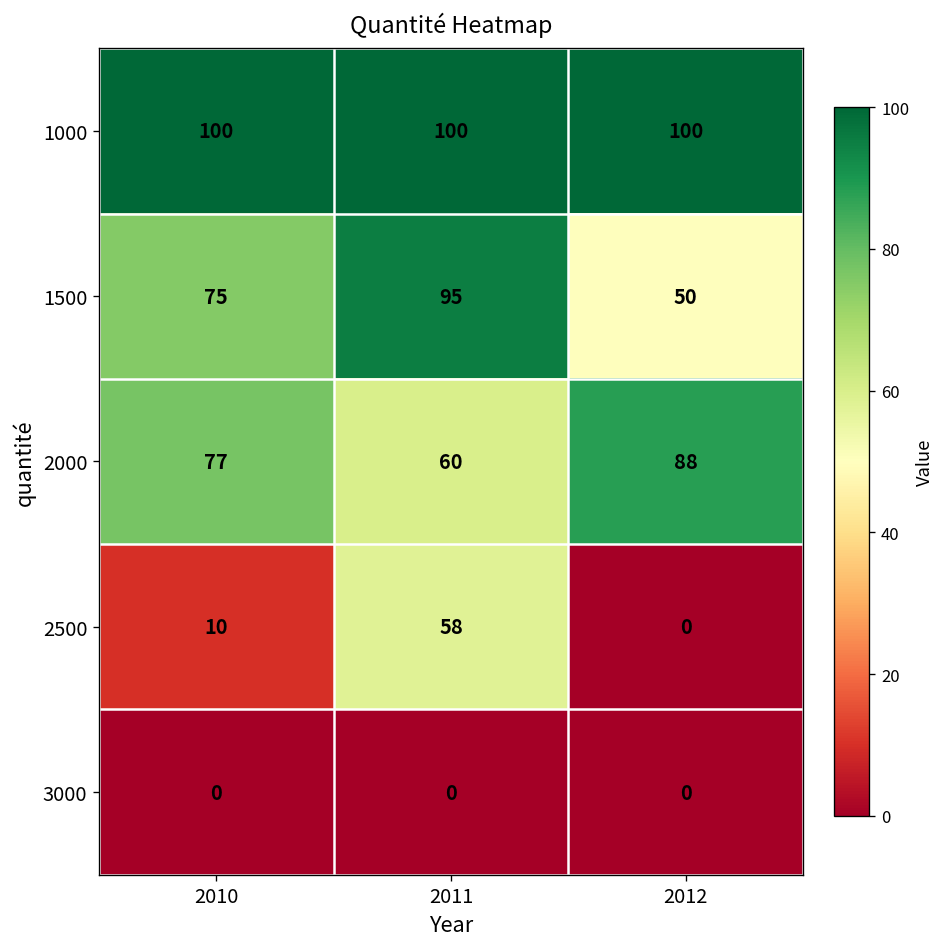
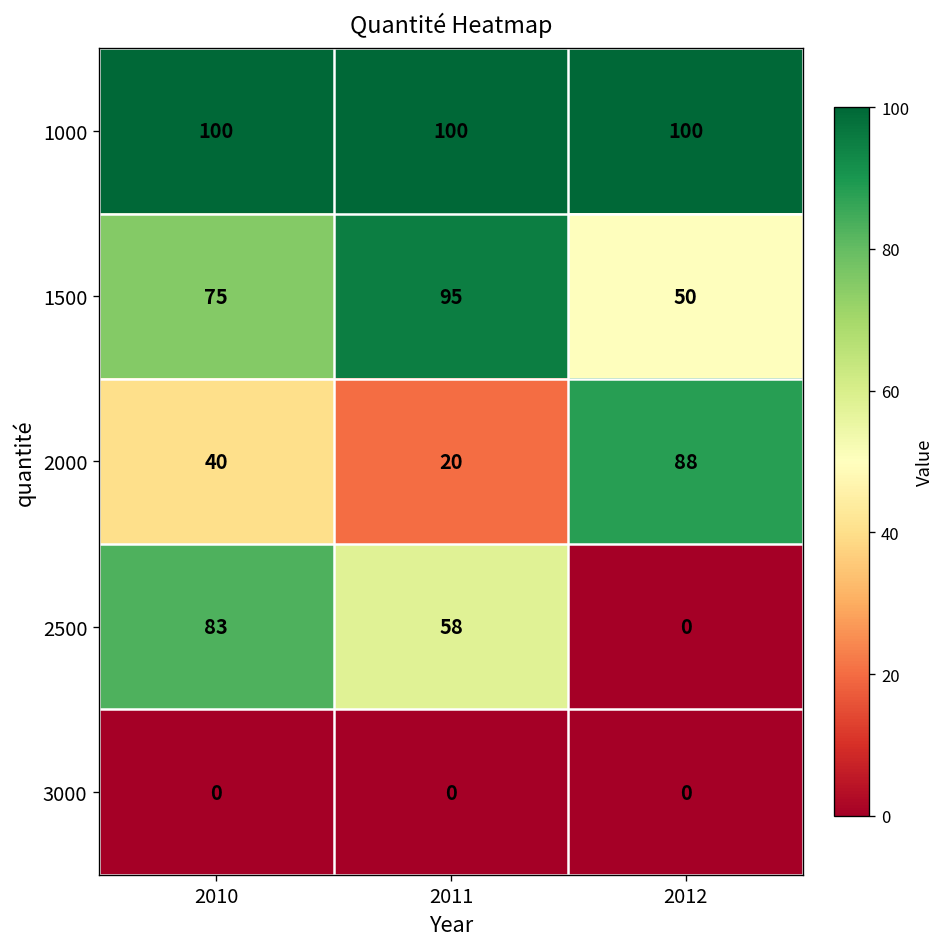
  {
    "1000": {
      "2010": 100,
      "2011": 100,
      "2012": 100
    },
    "1500": {
      "2010": 75,
      "2011": 95,
      "2012": 50
    },
    "2000": {
-     "2010": 77,
-     "2011": 60,
+     "2010": 40,
+     "2011": 20,
      "2012": 88
    },
    "2500": {
-     "2010": 10,
+     "2010": 83,
      "2011": 58,
      "2012": 0
    },
    "3000": {
      "2010": 0,
      "2011": 0,
      "2012": 0
    }
  }
